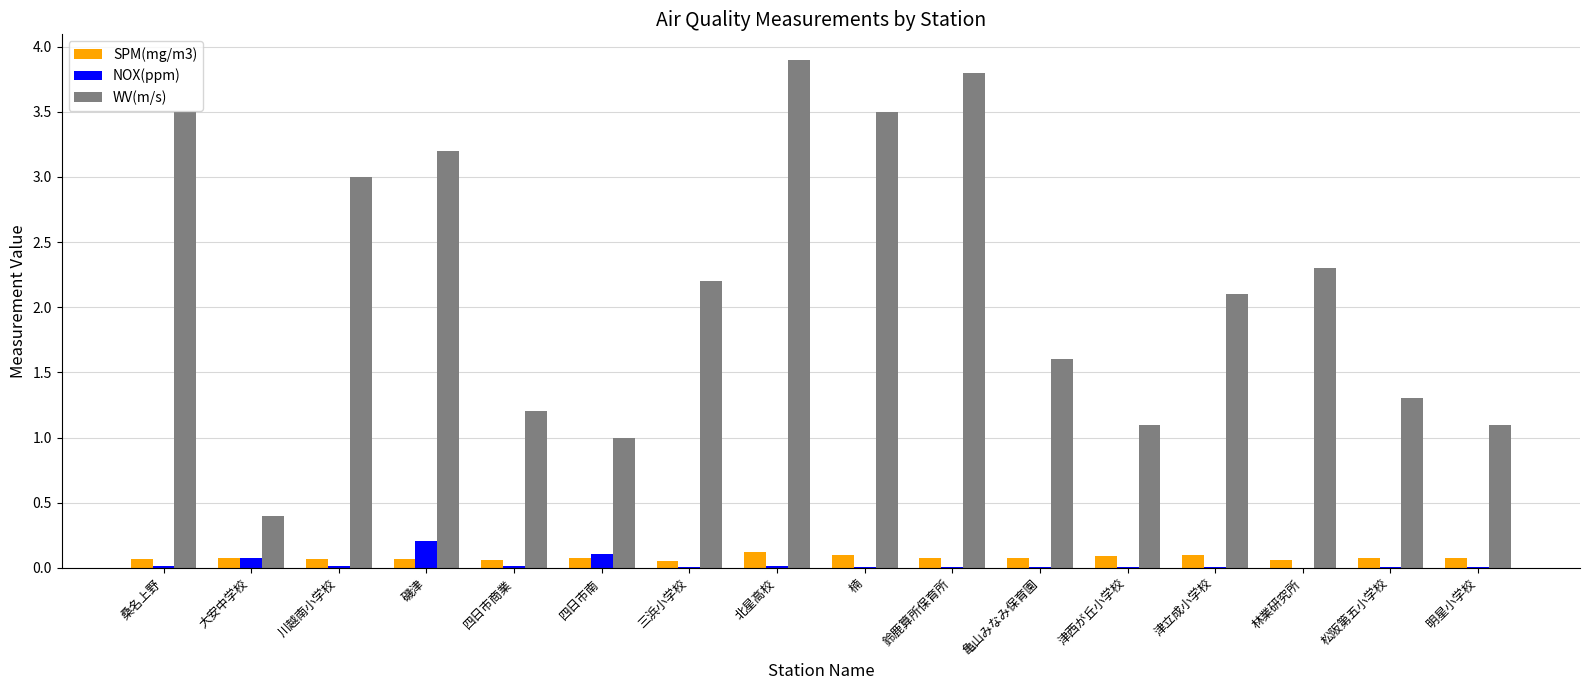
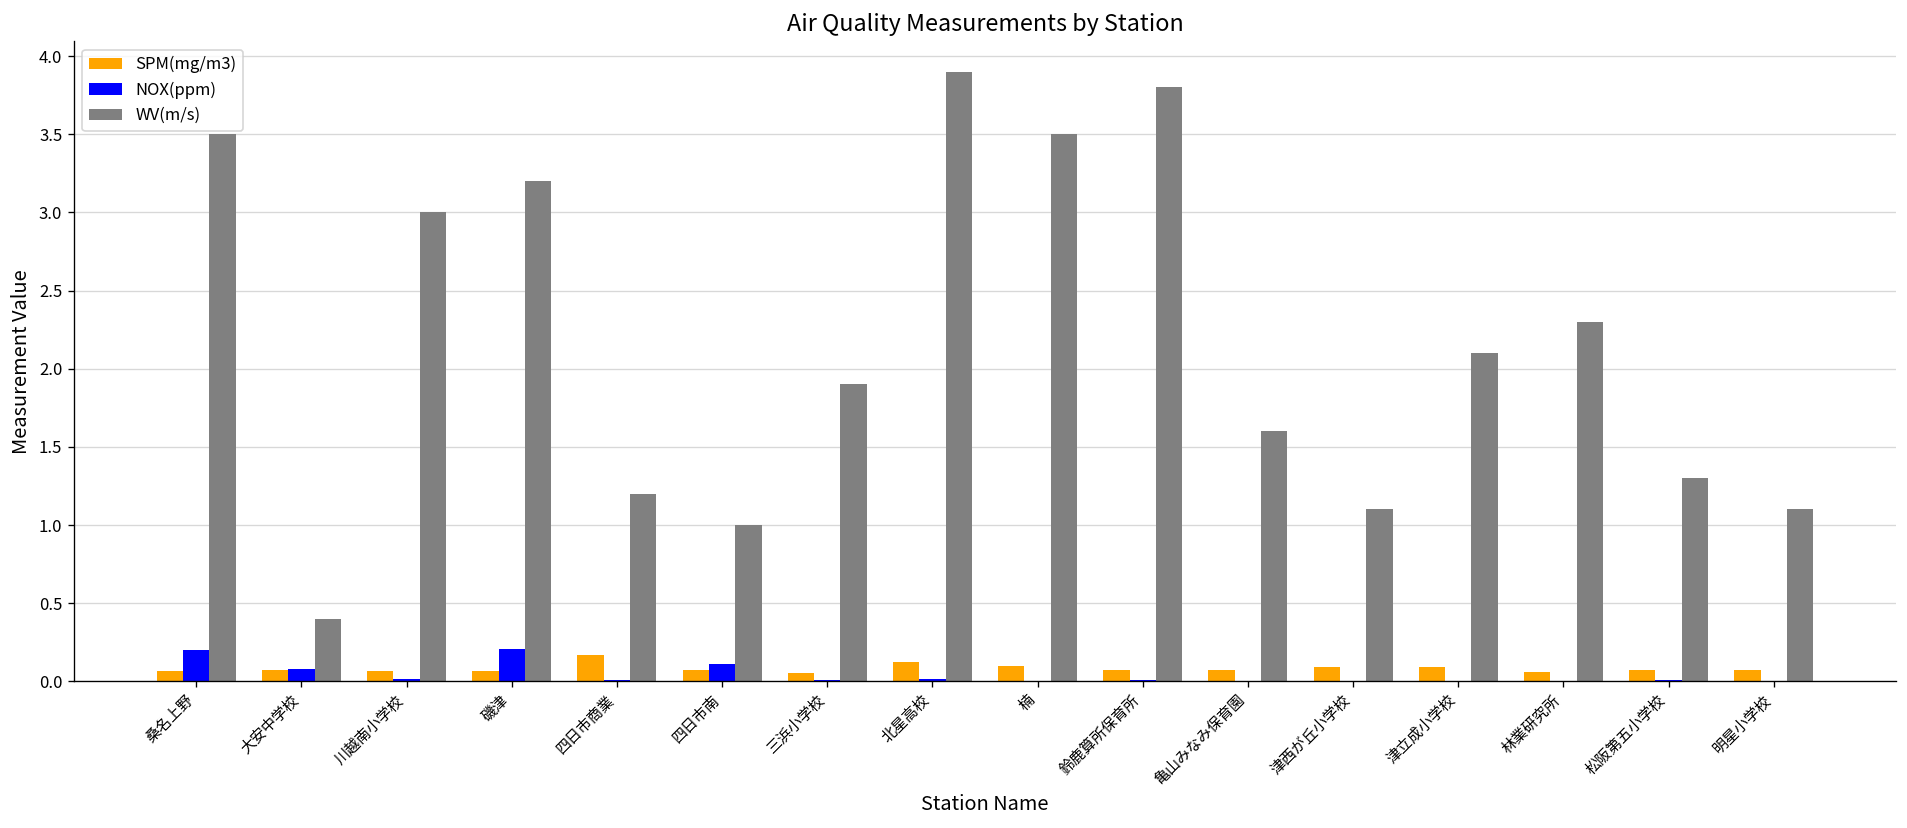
  {
    "SPM(mg/m3)": {
      "桑名上野": 0.07,
      "大安中学校": 0.07,
      "川越南小学校": 0.06,
      "磯津": 0.07,
-     "四日市商業": 0.06,
+     "四日市商業": 0.17,
      "四日市南": 0.08,
      "三浜小学校": 0.05,
      "北星高校": 0.12,
      "楠": 0.10,
      "鈴鹿算所保育所": 0.07,
      "亀山みなみ保育園": 0.07,
      "津西が丘小学校": 0.09,
      "津立成小学校": 0.10,
      "林業研究所": 0.06,
      "松阪第五小学校": 0.07,
      "明星小学校": 0.08
    },
    "NOX(ppm)": {
-     "桑名上野": 0.01,
+     "桑名上野": 0.20,
      "大安中学校": 0.08,
      "磯津": 0.21,
      "四日市南": 0.11
    },
    "WV(m/s)": {
      "桑名上野": 3.5,
      "大安中学校": 0.4,
      "川越南小学校": 3.0,
      "磯津": 3.2,
      "四日市商業": 1.2,
      "四日市南": 1.0,
-     "三浜小学校": 2.2,
+     "三浜小学校": 1.9,
      "北星高校": 3.9,
      "楠": 3.5,
      "鈴鹿算所保育所": 3.8,
      "亀山みなみ保育園": 1.6,
      "津西が丘小学校": 1.1,
      "津立成小学校": 2.1,
      "林業研究所": 2.3,
      "松阪第五小学校": 1.3,
      "明星小学校": 1.1
    }
  }
